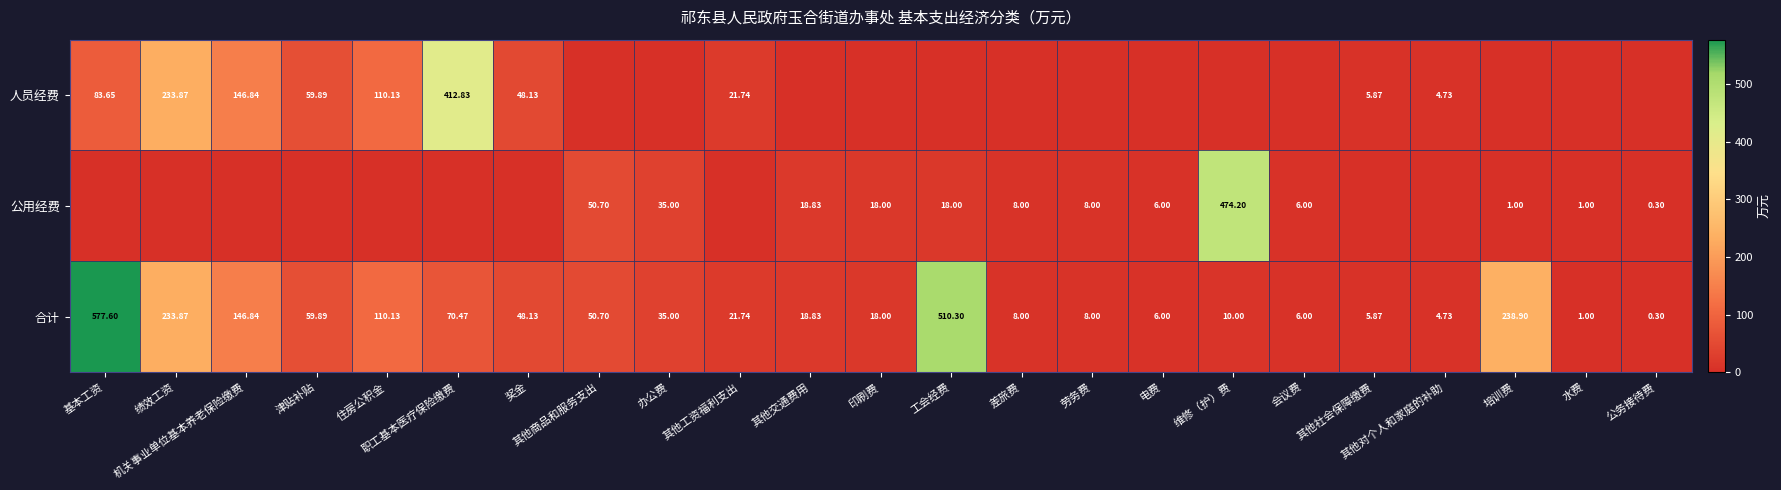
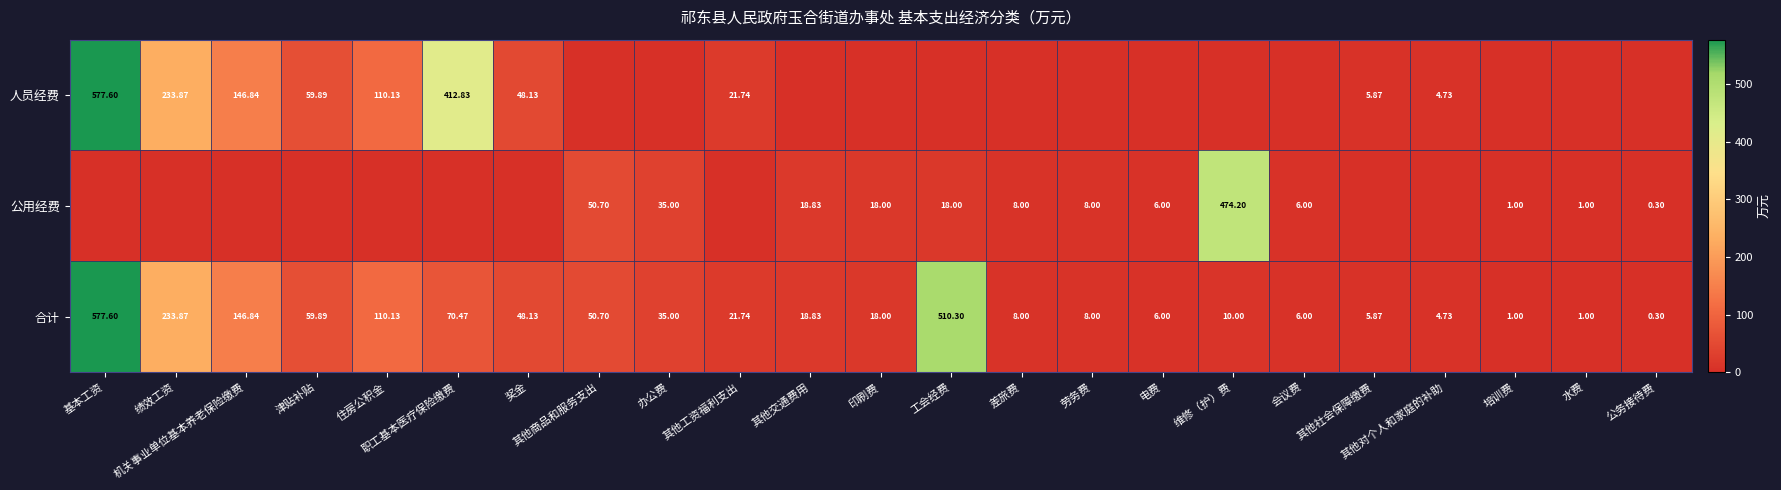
  {
    "人员经费": {
-     "基本工资": 83.65,
+     "基本工资": 577.60,
      "绩效工资": 233.87,
      "机关事业单位基本养老保险缴费": 146.84,
      "津贴补贴": 59.89,
      "住房公积金": 110.13,
      "职工基本医疗保险缴费": 412.83,
      "奖金": 48.13,
      "其他工资福利支出": 21.74,
      "其他社会保障缴费": 5.87,
      "其他对个人和家庭的补助": 4.73
    },
    "公用经费": {
      "其他商品和服务支出": 50.70,
      "办公费": 35.00,
      "其他交通费用": 18.83,
      "印刷费": 18.00,
      "工会经费": 18.00,
      "差旅费": 8.00,
      "劳务费": 8.00,
      "电费": 6.00,
      "维修（护）费": 474.20,
      "会议费": 6.00,
      "培训费": 1.00,
      "水费": 1.00,
      "公务接待费": 0.30
    },
    "合计": {
      "基本工资": 577.60,
      "绩效工资": 233.87,
      "机关事业单位基本养老保险缴费": 146.84,
      "津贴补贴": 59.89,
      "住房公积金": 110.13,
      "职工基本医疗保险缴费": 70.47,
      "奖金": 48.13,
      "其他商品和服务支出": 50.70,
      "办公费": 35.00,
      "其他工资福利支出": 21.74,
      "其他交通费用": 18.83,
      "印刷费": 18.00,
      "工会经费": 510.30,
      "差旅费": 8.00,
      "劳务费": 8.00,
      "电费": 6.00,
      "维修（护）费": 10.00,
      "会议费": 6.00,
      "其他社会保障缴费": 5.87,
      "其他对个人和家庭的补助": 4.73,
-     "培训费": 238.90,
+     "培训费": 1.00,
      "水费": 1.00,
      "公务接待费": 0.30
    }
  }
